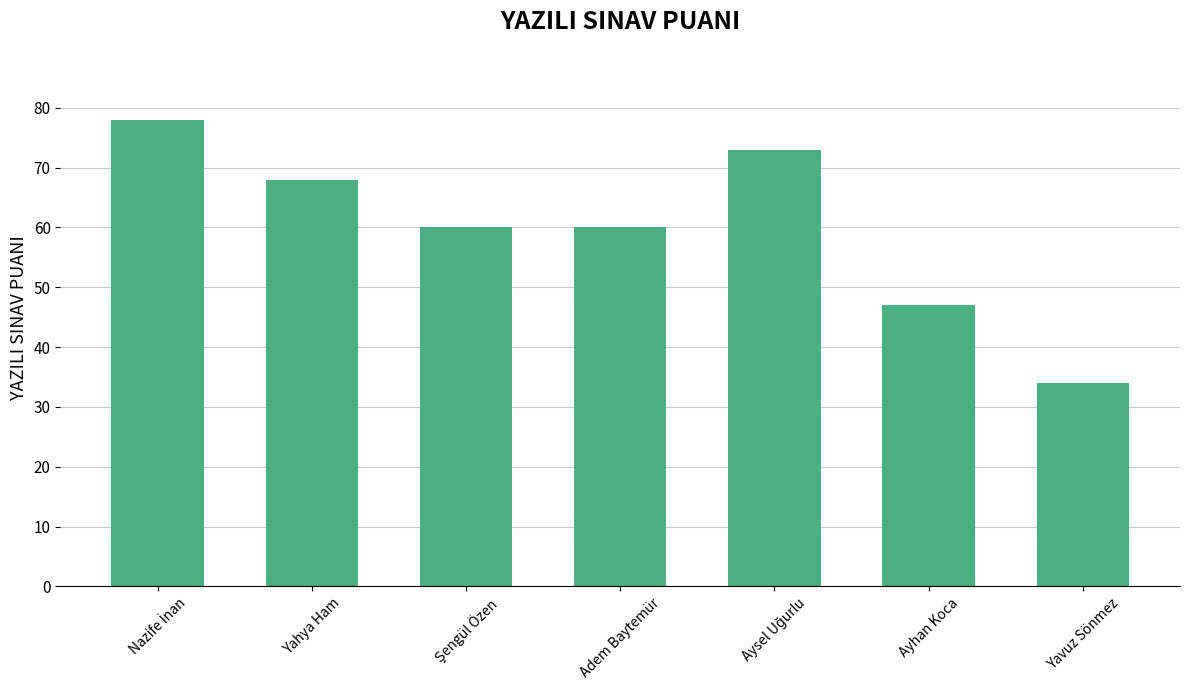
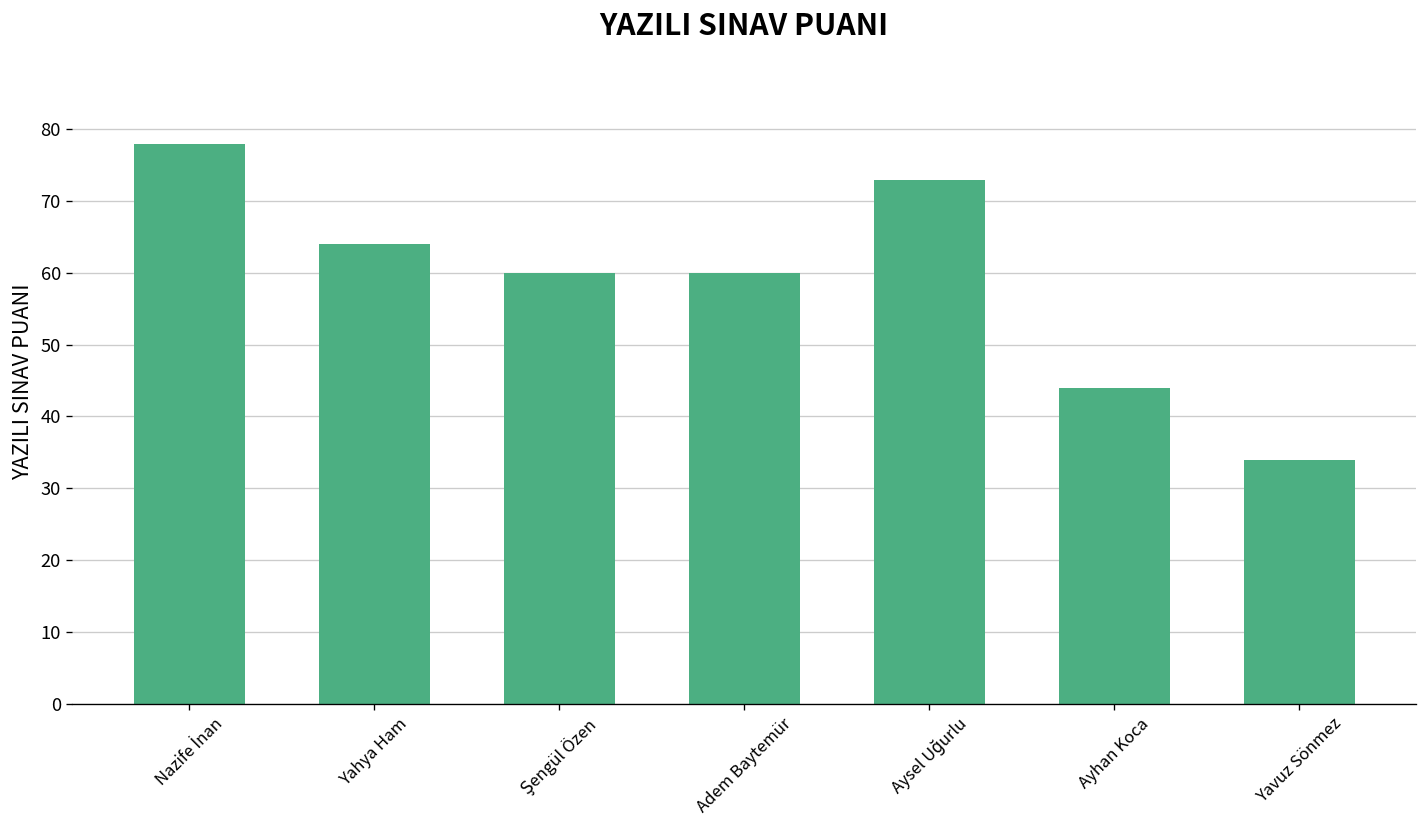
  {
    "Nazife İnan": 78,
-   "Yahya Ham": 68,
+   "Yahya Ham": 64,
    "Şengül Özen": 60,
    "Adem Baytemür": 60,
    "Aysel Uğurlu": 73,
-   "Ayhan Koca": 47,
+   "Ayhan Koca": 44,
    "Yavuz Sönmez": 34
  }
